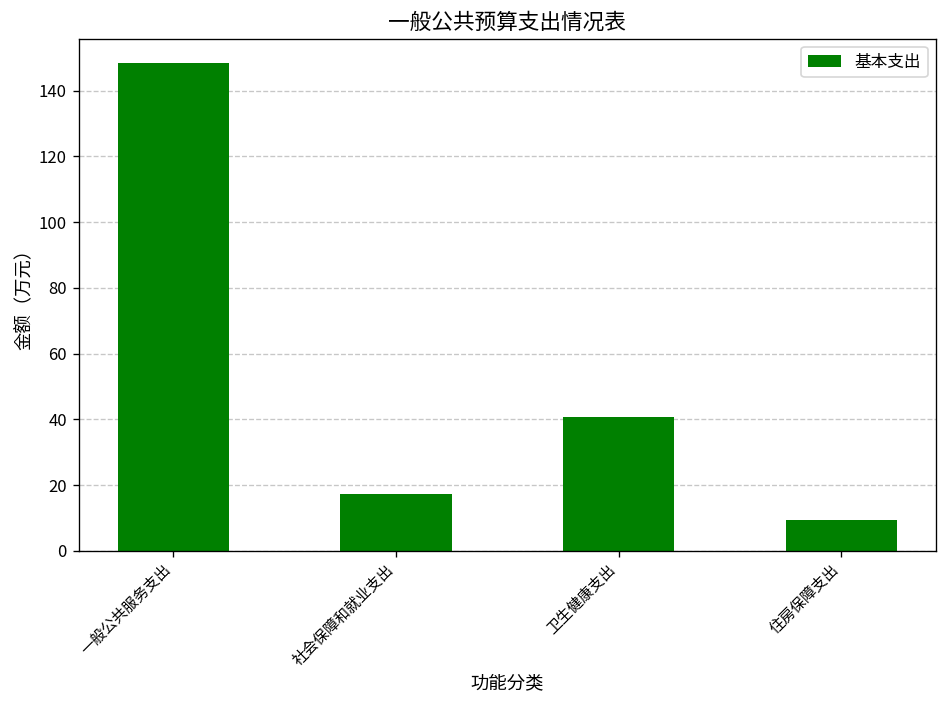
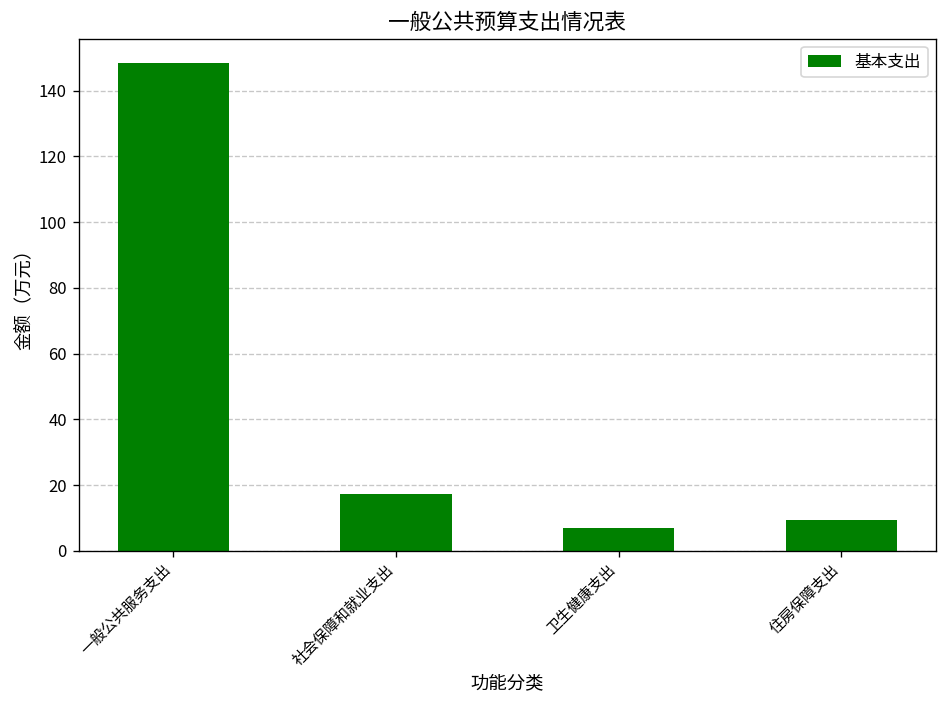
  {
    "一般公共服务支出": 148,
    "社会保障和就业支出": 17,
-   "卫生健康支出": 41,
+   "卫生健康支出": 7,
    "住房保障支出": 9
  }
